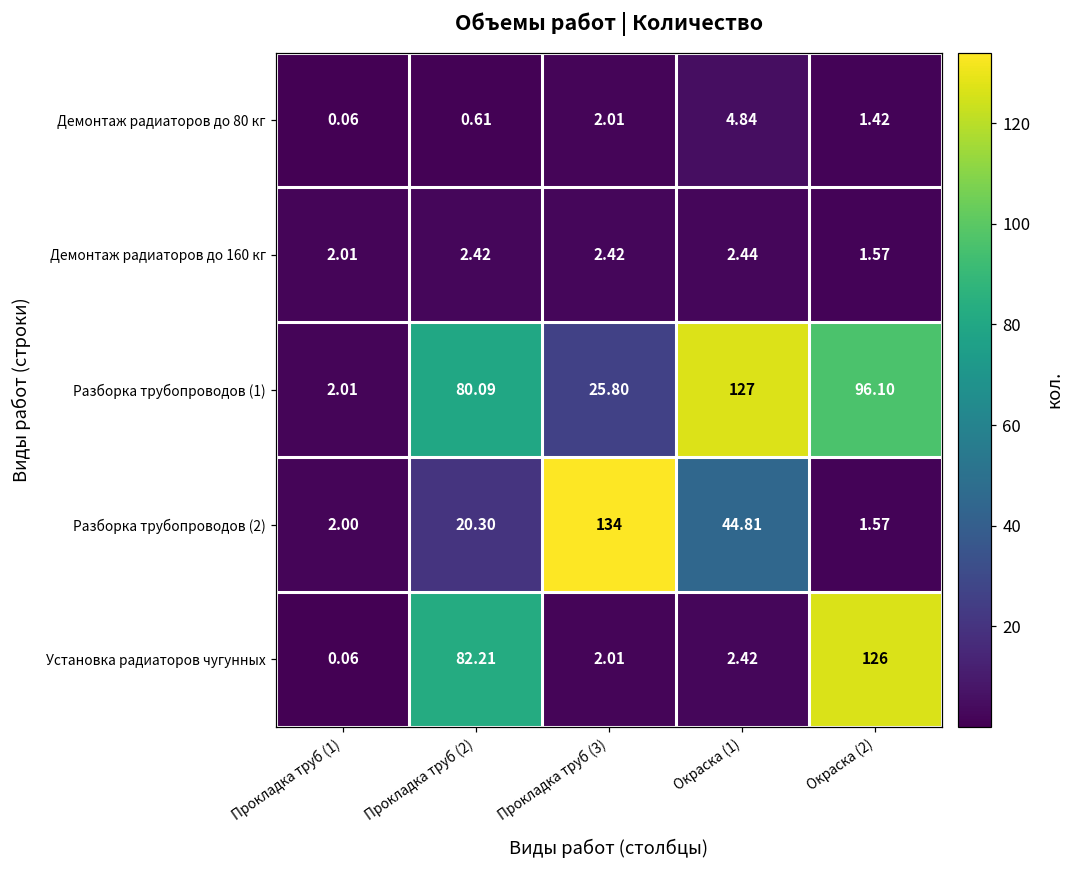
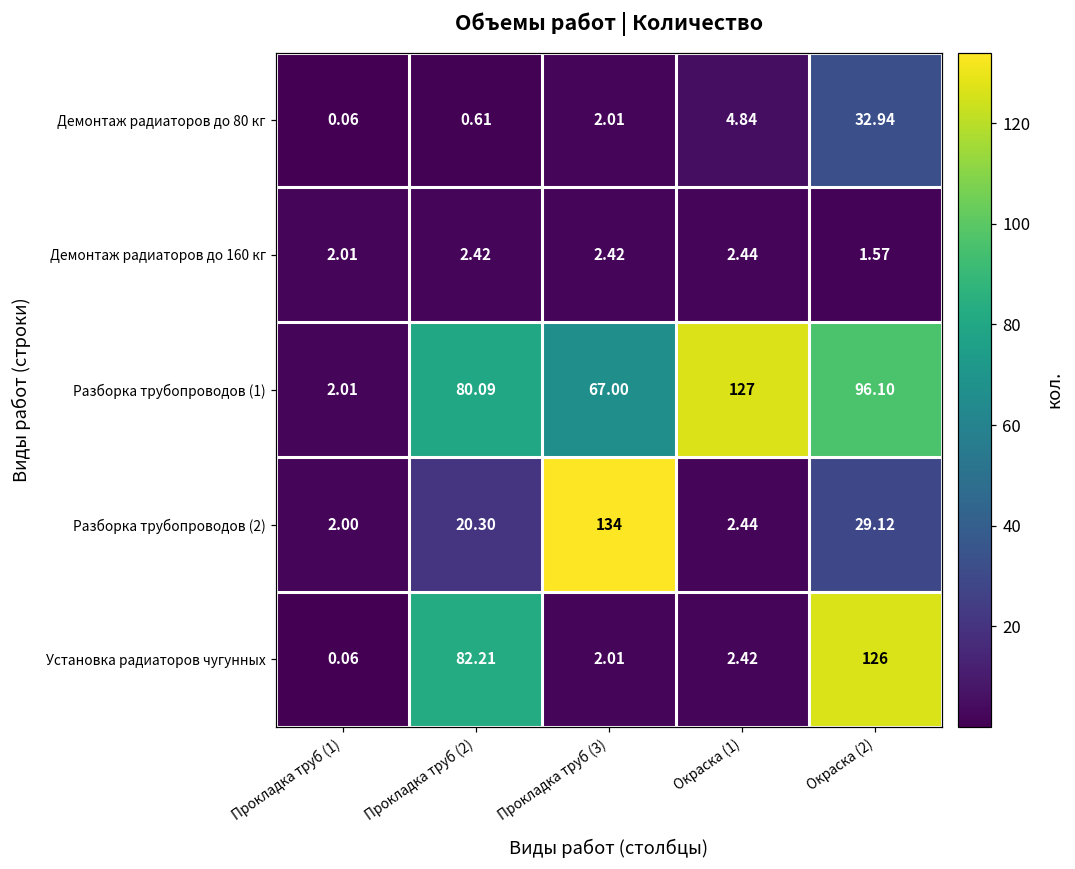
  {
    "Демонтаж радиаторов до 80 кг": {
      "Прокладка труб (1)": 0.06,
      "Прокладка труб (2)": 0.61,
      "Прокладка труб (3)": 2.01,
      "Окраска (1)": 4.84,
-     "Окраска (2)": 1.42
+     "Окраска (2)": 32.94
    },
    "Демонтаж радиаторов до 160 кг": {
      "Прокладка труб (1)": 2.01,
      "Прокладка труб (2)": 2.42,
      "Прокладка труб (3)": 2.42,
      "Окраска (1)": 2.44,
      "Окраска (2)": 1.57
    },
    "Разборка трубопроводов (1)": {
      "Прокладка труб (1)": 2.01,
      "Прокладка труб (2)": 80.09,
-     "Прокладка труб (3)": 25.80,
+     "Прокладка труб (3)": 67.00,
      "Окраска (1)": 127,
      "Окраска (2)": 96.10
    },
    "Разборка трубопроводов (2)": {
      "Прокладка труб (1)": 2.00,
      "Прокладка труб (2)": 20.30,
      "Прокладка труб (3)": 134,
-     "Окраска (1)": 44.81,
-     "Окраска (2)": 1.57
+     "Окраска (1)": 2.44,
+     "Окраска (2)": 29.12
    },
    "Установка радиаторов чугунных": {
      "Прокладка труб (1)": 0.06,
      "Прокладка труб (2)": 82.21,
      "Прокладка труб (3)": 2.01,
      "Окраска (1)": 2.42,
      "Окраска (2)": 126
    }
  }
